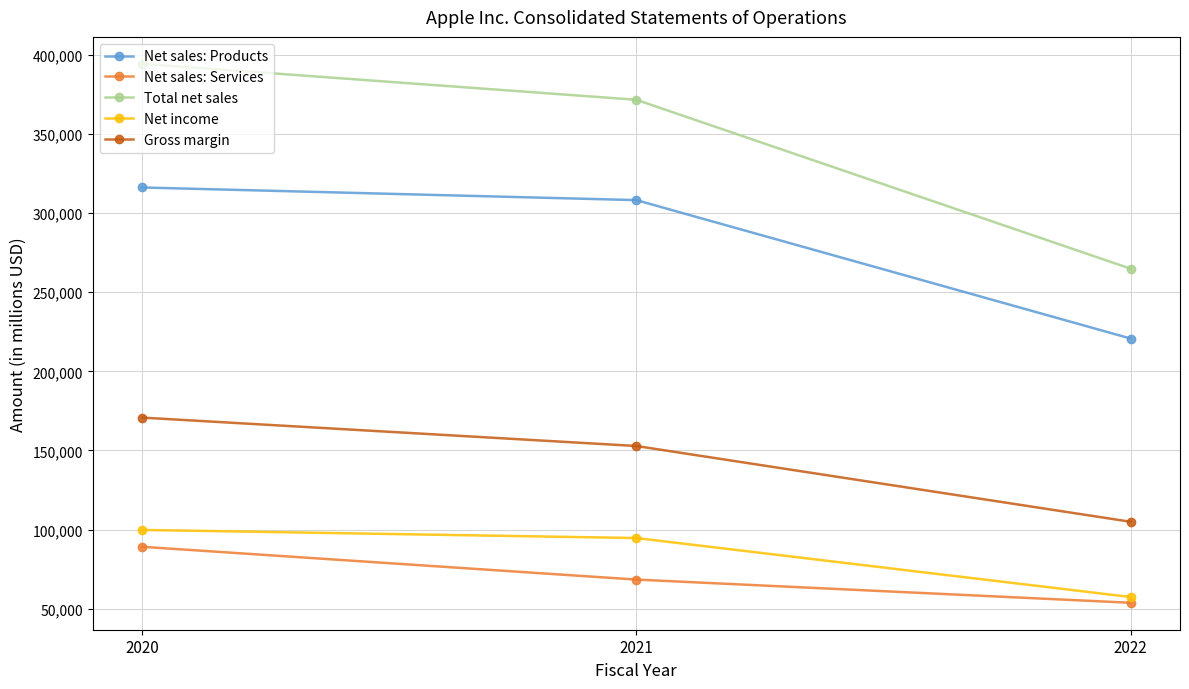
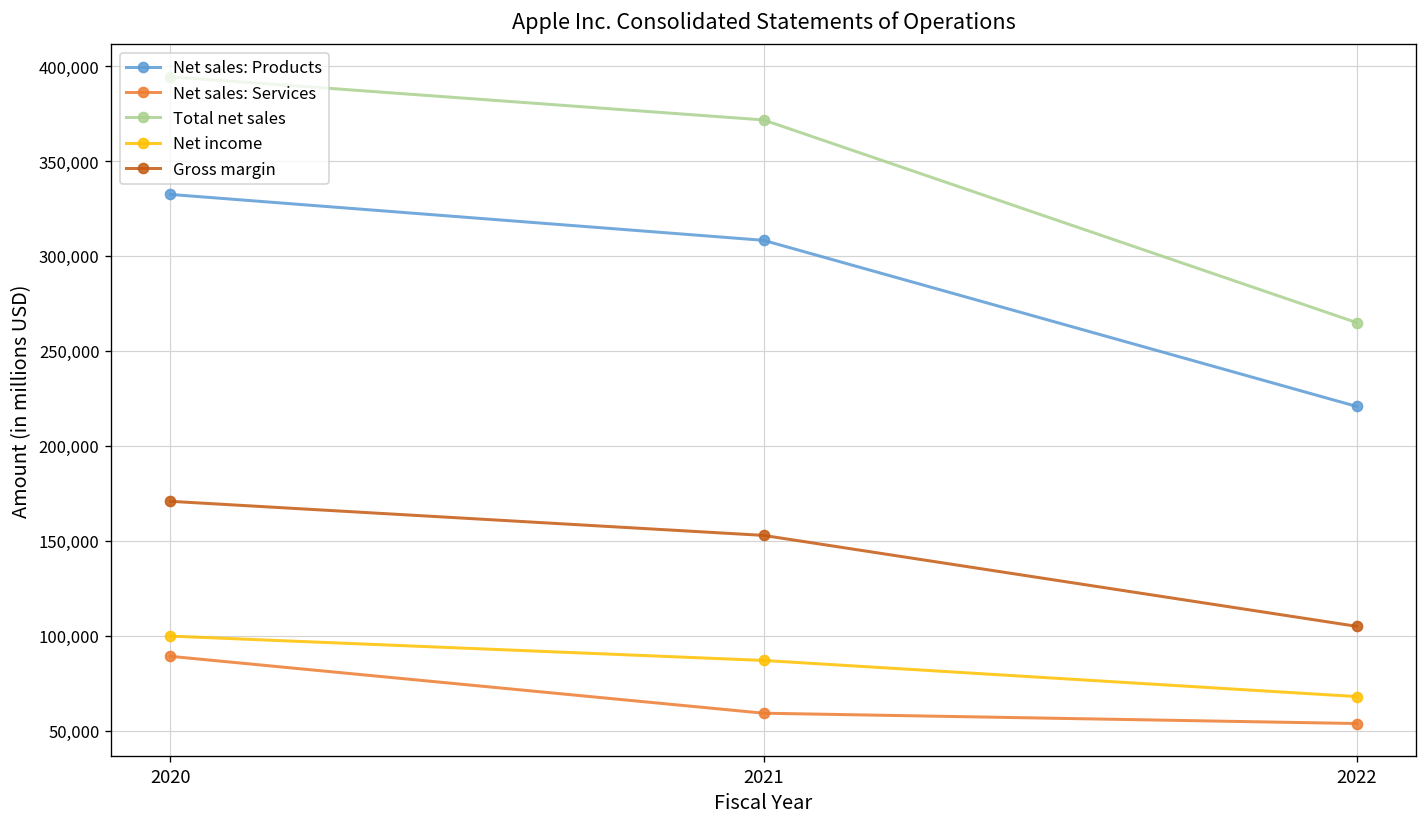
  {
    "Net sales: Products": {
-     "2020": "316,000",
+     "2020": "332,000",
      "2021": "308,000",
      "2022": "221,000"
    },
    "Net sales: Services": {
      "2020": "89,000",
-     "2021": "68,000",
+     "2021": "59,000",
      "2022": "54,000"
    },
    "Total net sales": {
      "2021": "372,000",
      "2022": "265,000"
    },
    "Net income": {
      "2020": "100,000",
-     "2021": "95,000",
-     "2022": "57,000"
+     "2021": "87,000",
+     "2022": "68,000"
    },
    "Gross margin": {
      "2020": "171,000",
      "2021": "153,000",
      "2022": "105,000"
    }
  }
